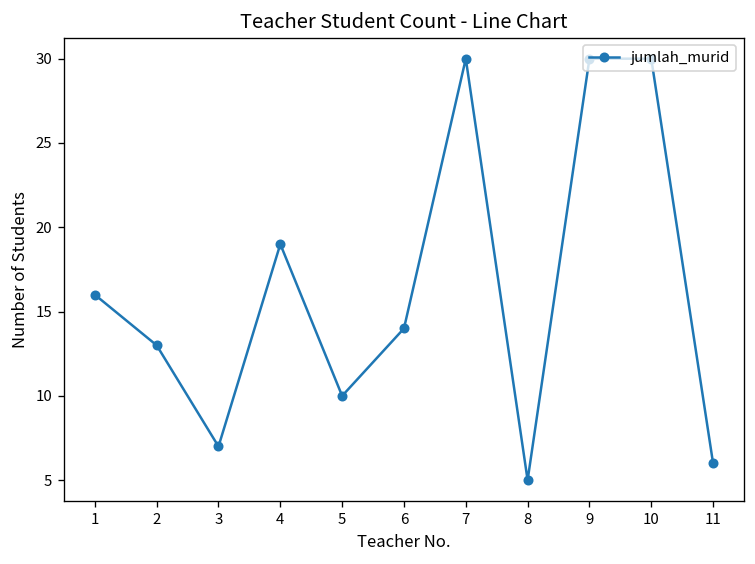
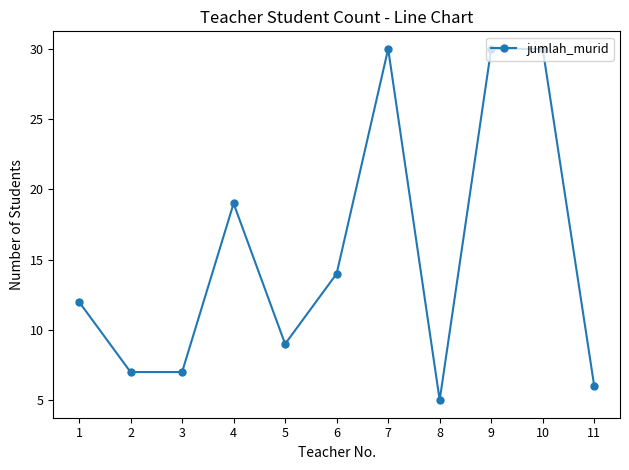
  {
-   "1": 16,
-   "2": 13,
+   "1": 12,
+   "2": 7,
    "3": 7,
    "4": 19,
-   "5": 10,
+   "5": 9,
    "6": 14,
    "7": 30,
    "8": 5,
    "11": 6
  }
